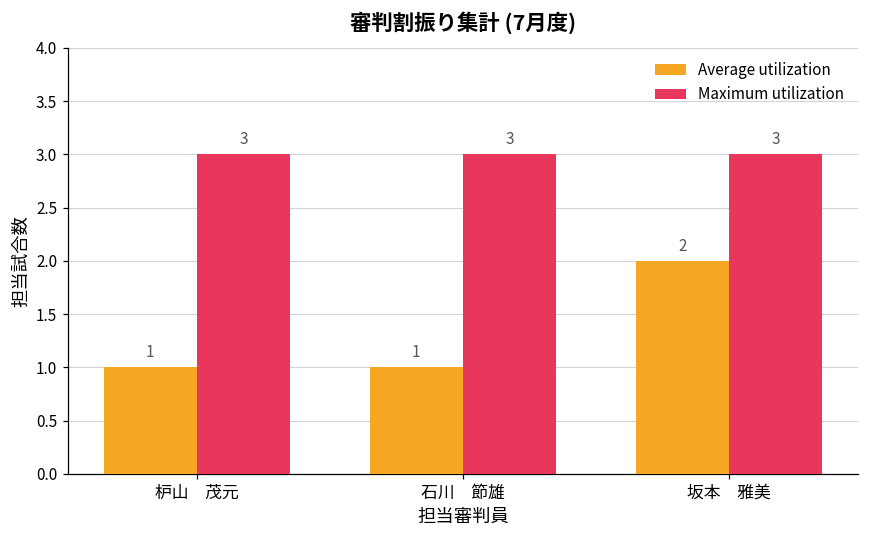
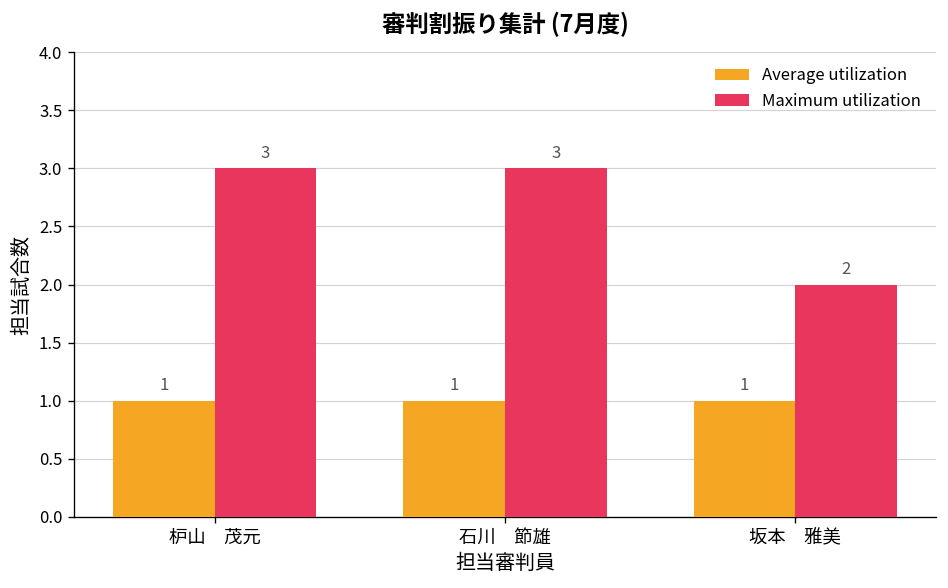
  {
    "Average utilization": {
      "枦山 茂元": 1,
      "石川 節雄": 1,
-     "坂本 雅美": 2
+     "坂本 雅美": 1
    },
    "Maximum utilization": {
      "枦山 茂元": 3,
      "石川 節雄": 3,
-     "坂本 雅美": 3
+     "坂本 雅美": 2
    }
  }
